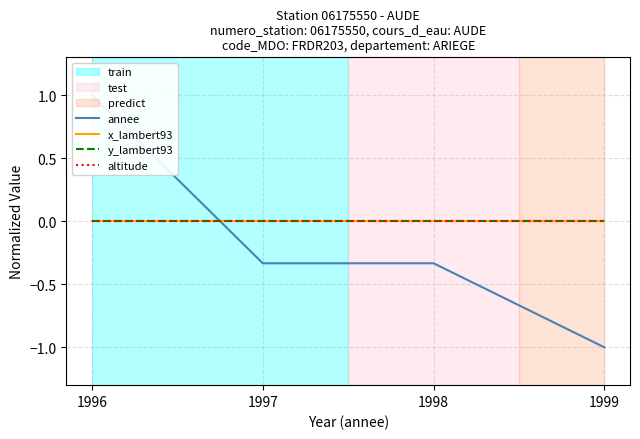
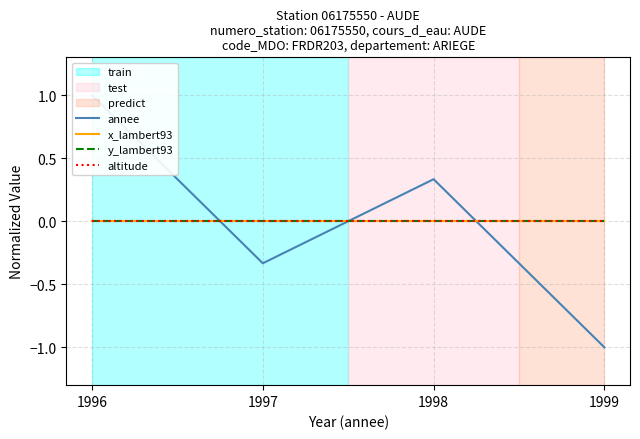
  {
    "annee": {
      "1997": -0.33,
-     "1998": -0.33,
+     "1998": 0.33,
      "1999": -1.00
    },
    "altitude": {
      "1996": 0.00,
      "1997": 0.00,
      "1998": 0.00,
      "1999": 0.00
    }
  }
